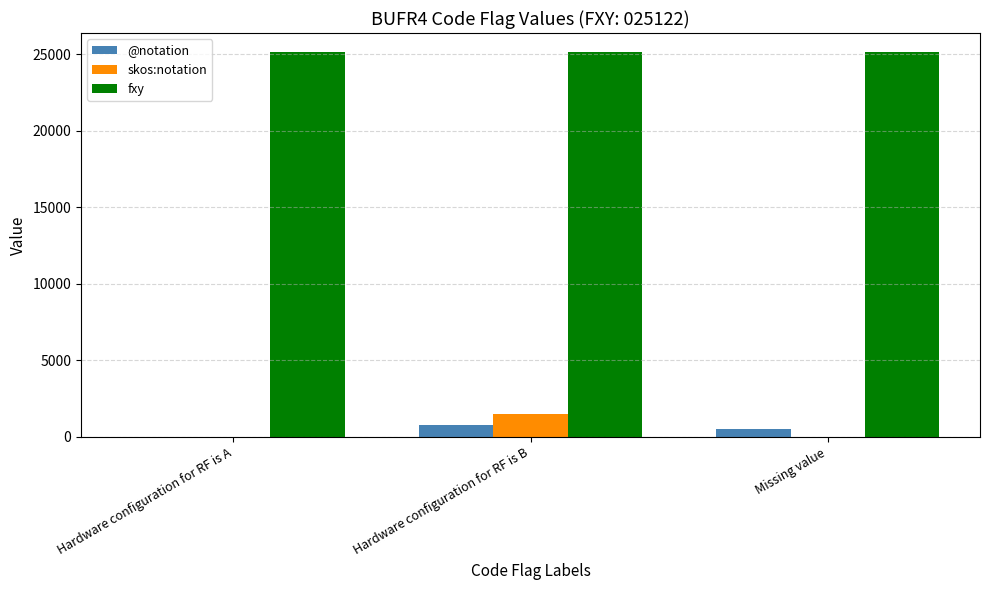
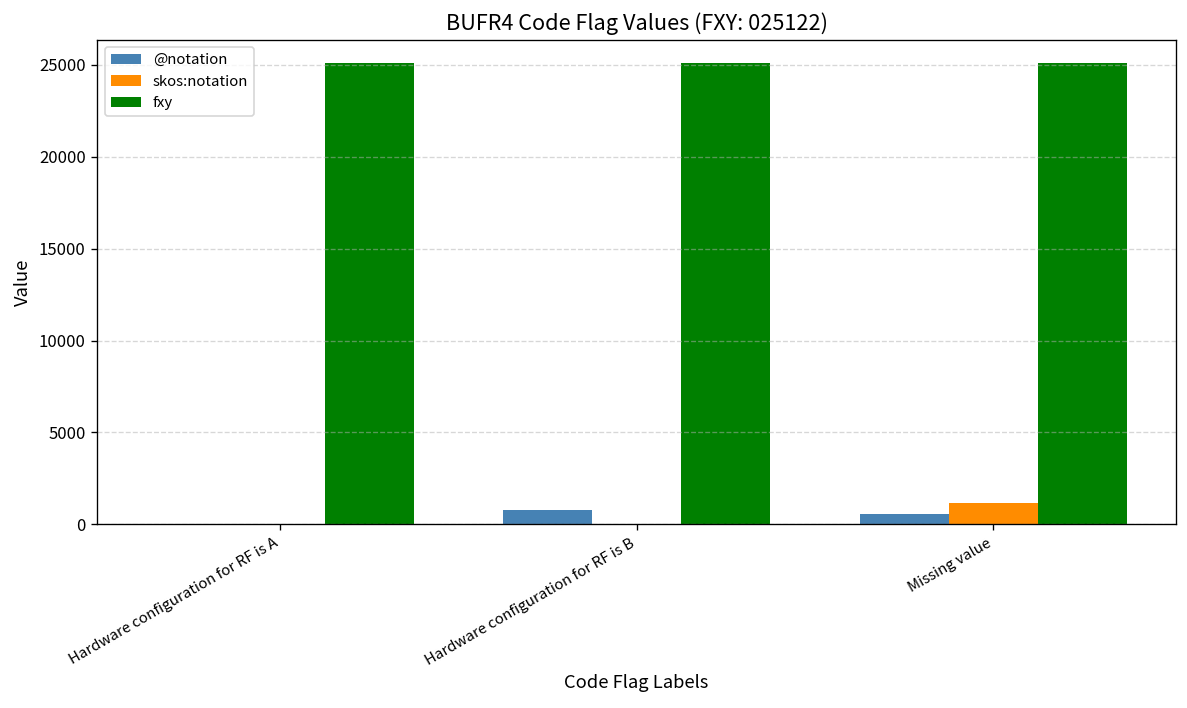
  {
    "@notation": {
      "Hardware configuration for RF is A": 0,
      "Hardware configuration for RF is B": 800,
      "Missing value": 500
    },
    "skos:notation": {
      "Hardware configuration for RF is A": 0,
-     "Hardware configuration for RF is B": 1500,
-     "Missing value": 0
+     "Hardware configuration for RF is B": 0,
+     "Missing value": 1200
    },
    "fxy": {
      "Hardware configuration for RF is A": 25100,
      "Hardware configuration for RF is B": 25100,
      "Missing value": 25100
    }
  }
